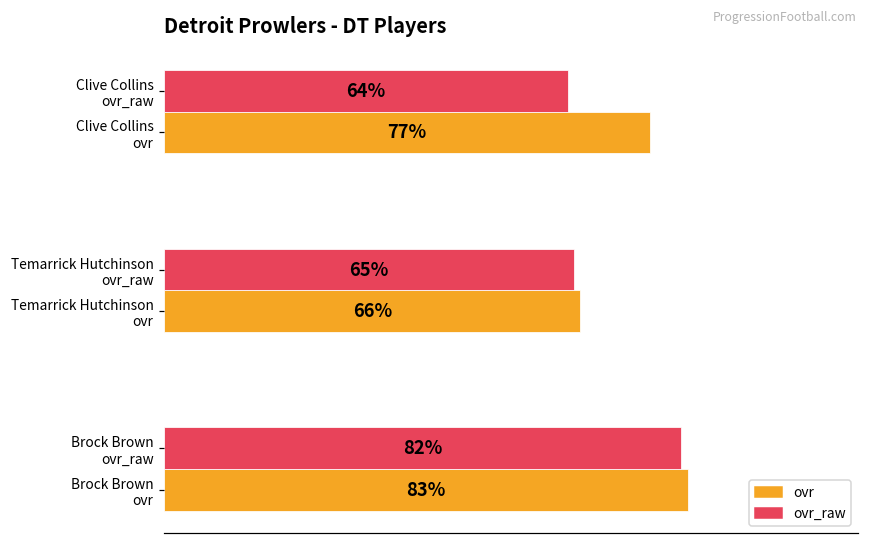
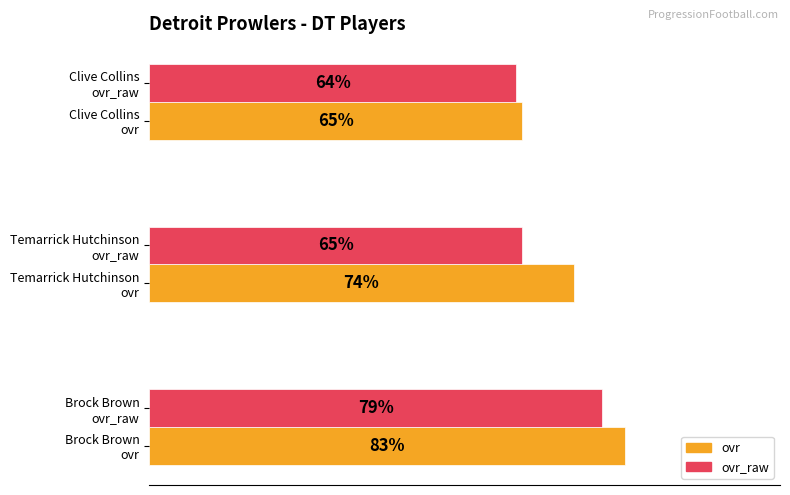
  {
    "ovr": {
-     "Clive Collins ovr": "77%",
-     "Temarrick Hutchinson ovr": "66%",
+     "Clive Collins ovr": "65%",
+     "Temarrick Hutchinson ovr": "74%",
      "Brock Brown ovr": "83%"
    },
    "ovr_raw": {
      "Clive Collins ovr_raw": "64%",
      "Temarrick Hutchinson ovr_raw": "65%",
-     "Brock Brown ovr_raw": "82%"
+     "Brock Brown ovr_raw": "79%"
    }
  }
